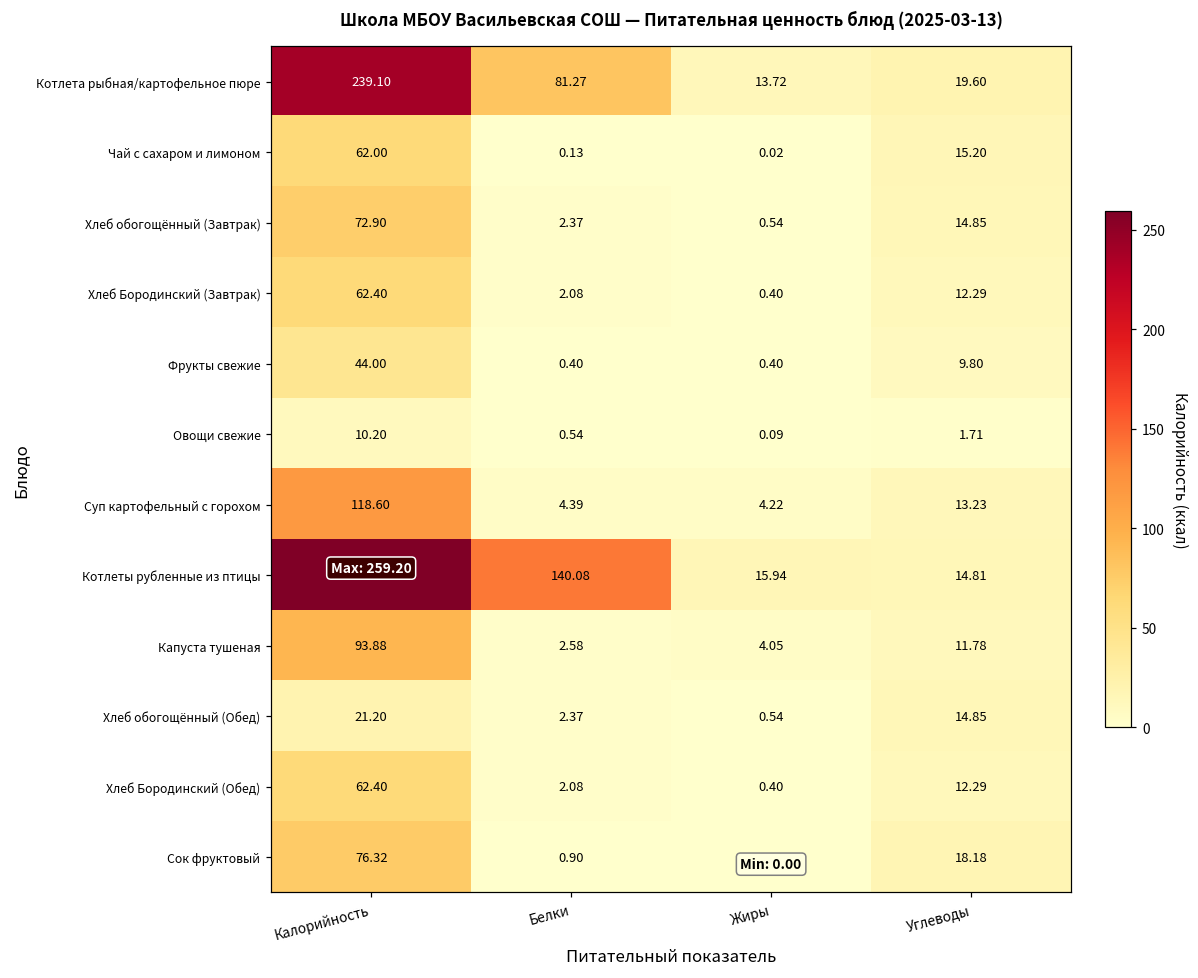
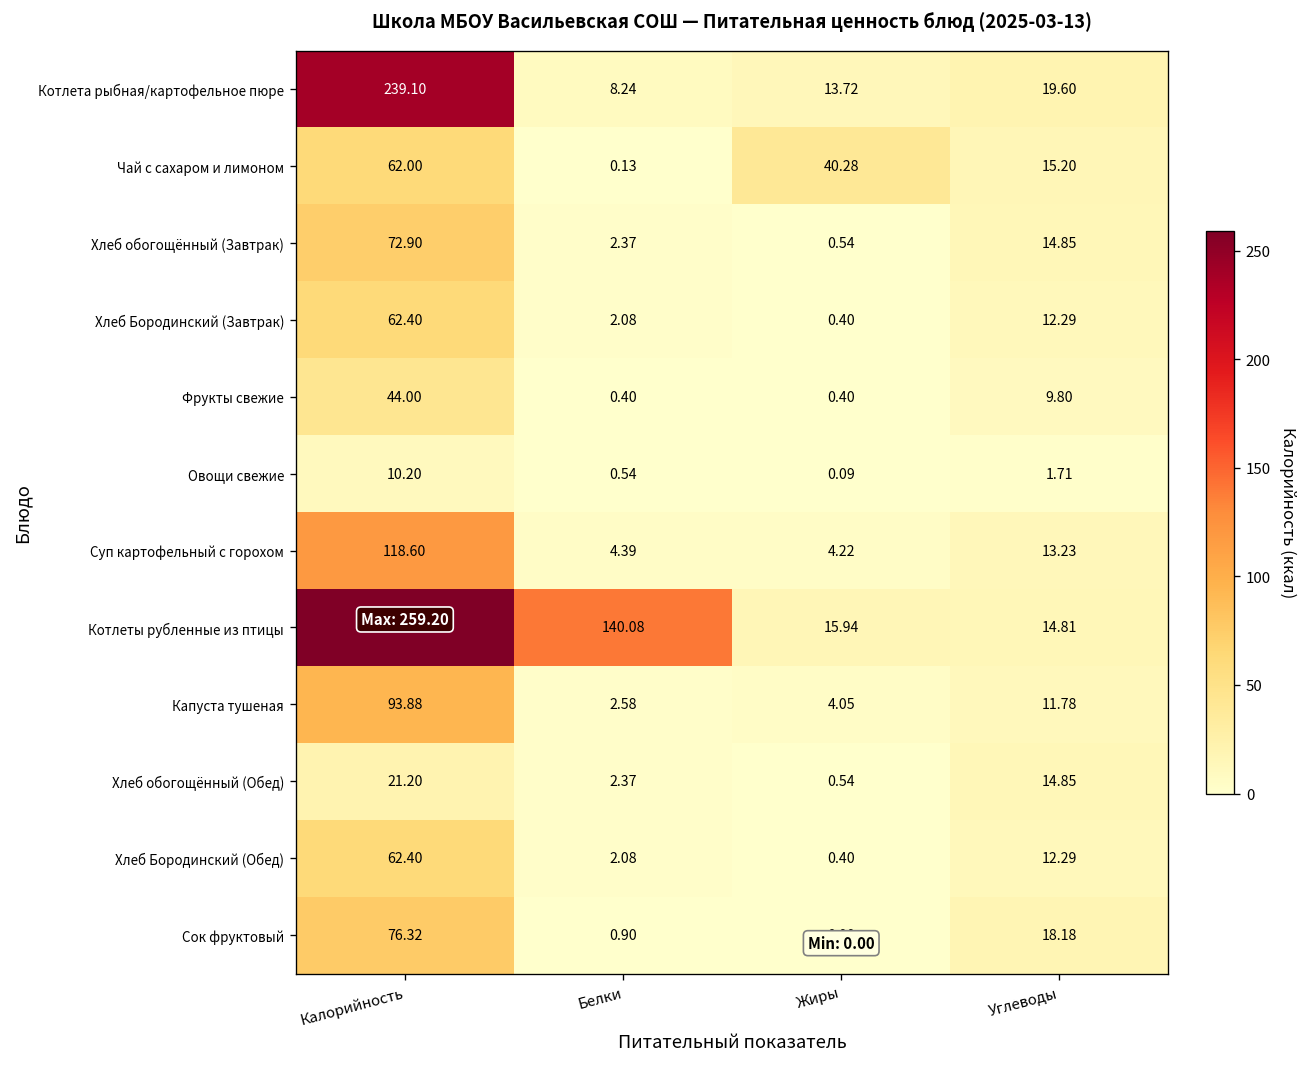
  {
    "Котлета рыбная/картофельное пюре": {
      "Калорийность": 239.10,
-     "Белки": 81.27,
+     "Белки": 8.24,
      "Жиры": 13.72,
      "Углеводы": 19.60
    },
    "Чай с сахаром и лимоном": {
      "Калорийность": 62.00,
      "Белки": 0.13,
-     "Жиры": 0.02,
+     "Жиры": 40.28,
      "Углеводы": 15.20
    },
    "Хлеб обогощённый (Завтрак)": {
      "Калорийность": 72.90,
      "Белки": 2.37,
      "Жиры": 0.54,
      "Углеводы": 14.85
    },
    "Хлеб Бородинский (Завтрак)": {
      "Калорийность": 62.40,
      "Белки": 2.08,
      "Жиры": 0.40,
      "Углеводы": 12.29
    },
    "Фрукты свежие": {
      "Калорийность": 44.00,
      "Белки": 0.40,
      "Жиры": 0.40,
      "Углеводы": 9.80
    },
    "Овощи свежие": {
      "Калорийность": 10.20,
      "Белки": 0.54,
      "Жиры": 0.09,
      "Углеводы": 1.71
    },
    "Суп картофельный с горохом": {
      "Калорийность": 118.60,
      "Белки": 4.39,
      "Жиры": 4.22,
      "Углеводы": 13.23
    },
    "Котлеты рубленные из птицы": {
      "Белки": 140.08,
      "Жиры": 15.94,
      "Углеводы": 14.81
    },
    "Капуста тушеная": {
      "Калорийность": 93.88,
      "Белки": 2.58,
      "Жиры": 4.05,
      "Углеводы": 11.78
    },
    "Хлеб обогощённый (Обед)": {
      "Калорийность": 21.20,
      "Белки": 2.37,
      "Жиры": 0.54,
      "Углеводы": 14.85
    },
    "Хлеб Бородинский (Обед)": {
      "Калорийность": 62.40,
      "Белки": 2.08,
      "Жиры": 0.40,
      "Углеводы": 12.29
    },
    "Сок фруктовый": {
      "Калорийность": 76.32,
      "Белки": 0.90,
      "Углеводы": 18.18
    }
  }
